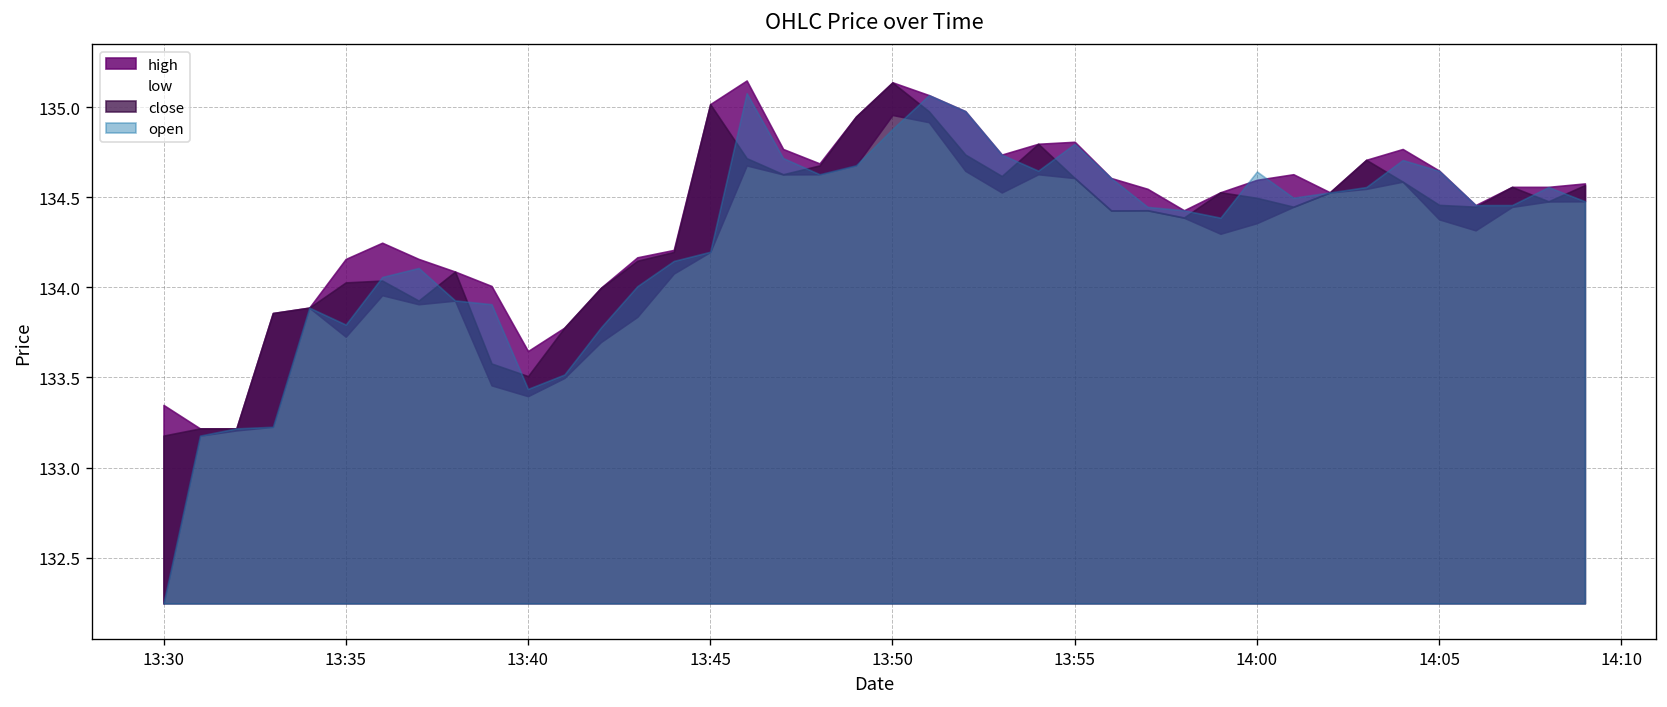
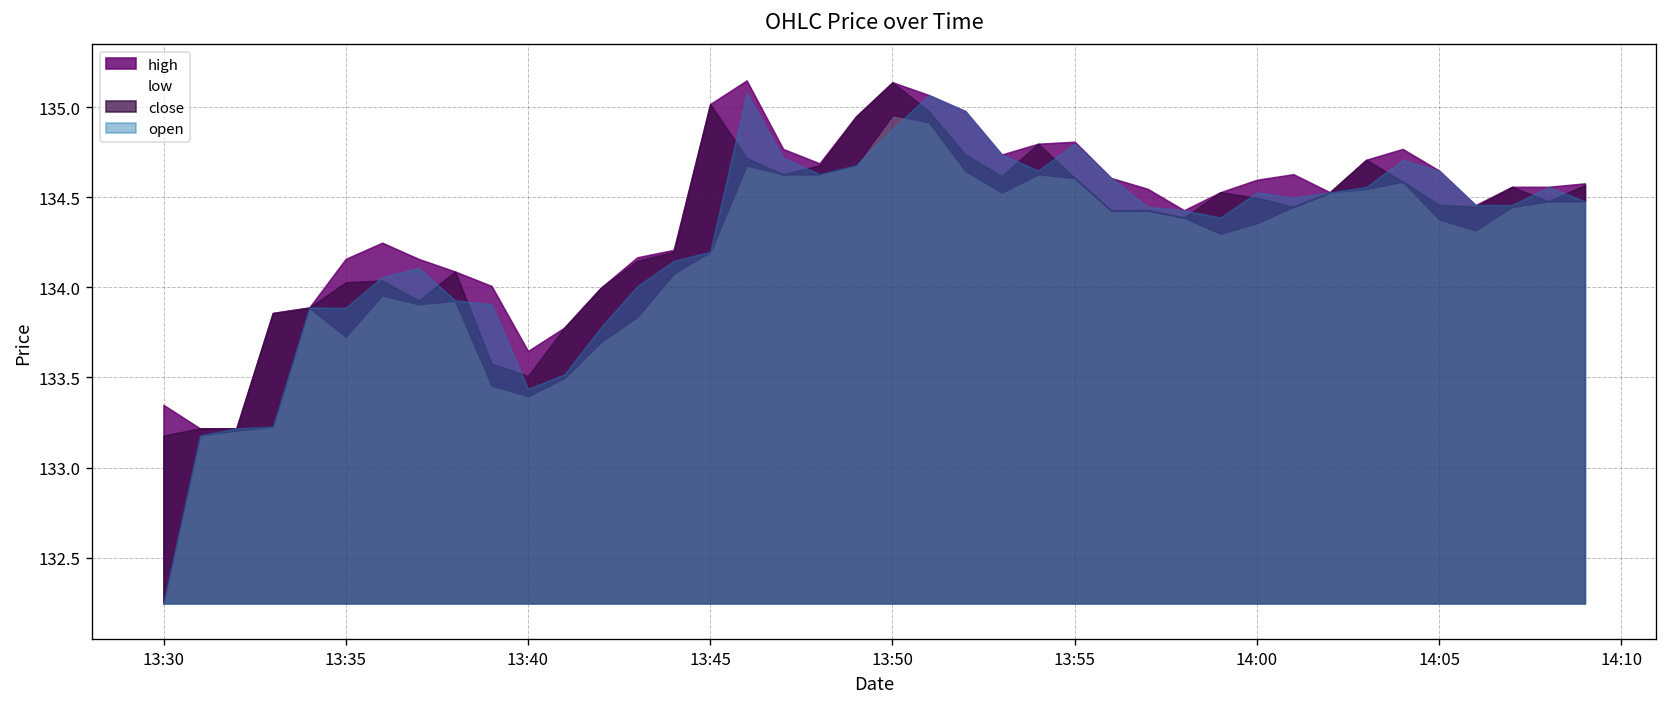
  {
    "open": {
-     "13:35": 133.79,
+     "13:35": 133.89,
      "13:40": 133.44,
      "13:50": 134.88,
-     "14:00": 134.64
+     "14:00": 134.53
    }
  }
